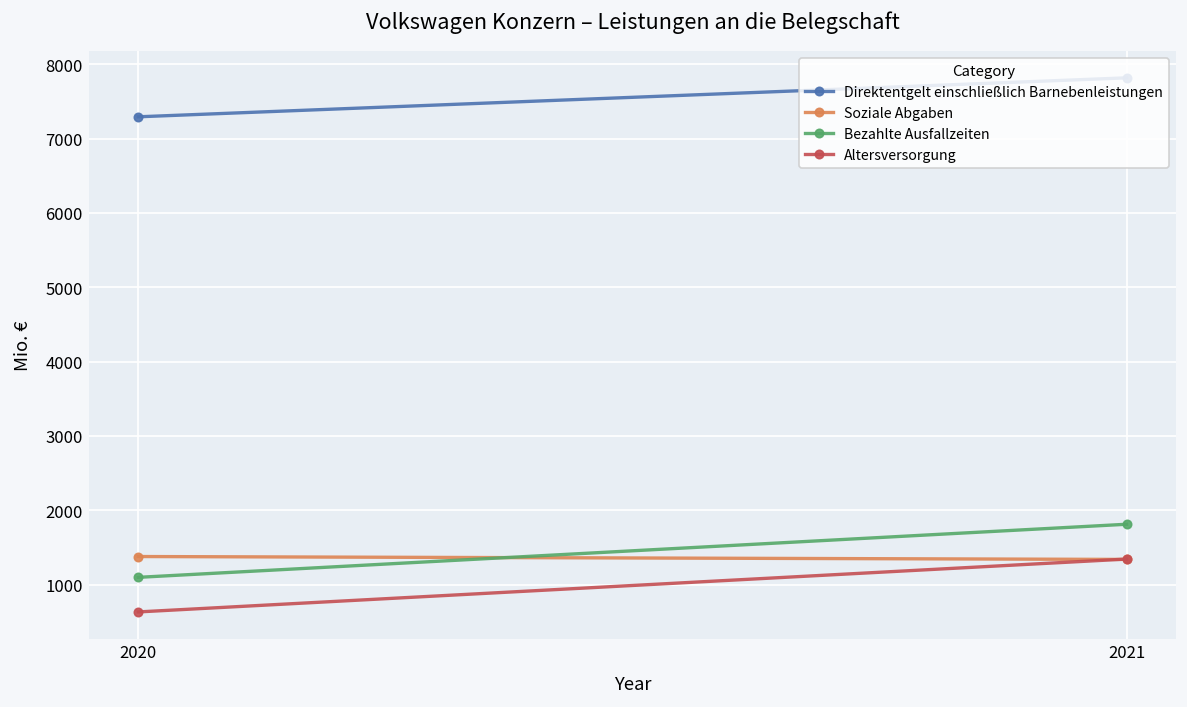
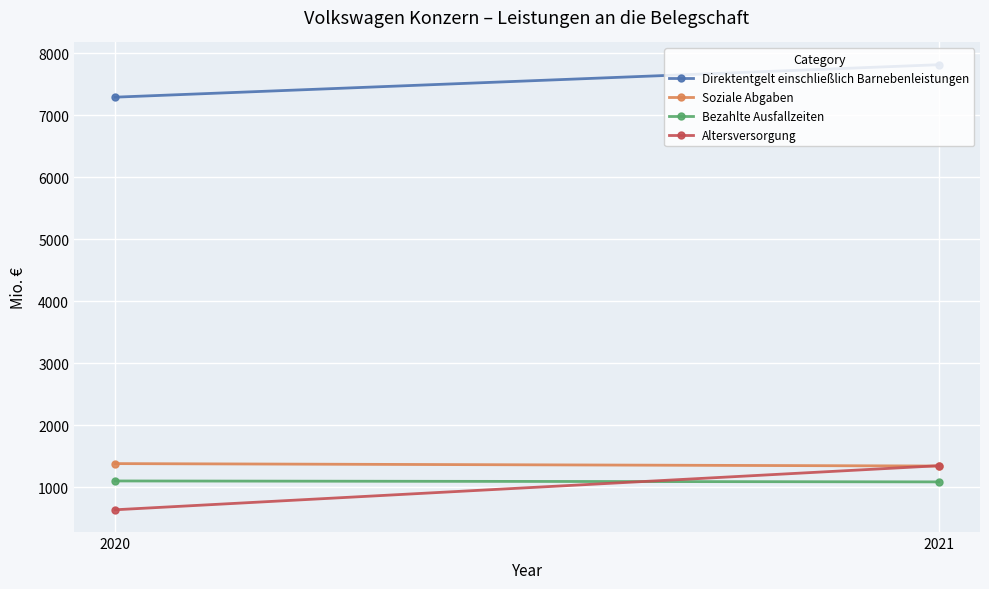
  {
    "Direktentgelt einschließlich Barnebenleistungen": {
      "2020": 7300
    },
    "Bezahlte Ausfallzeiten": {
      "2020": 1100,
-     "2021": 1800
+     "2021": 1100
    }
  }
